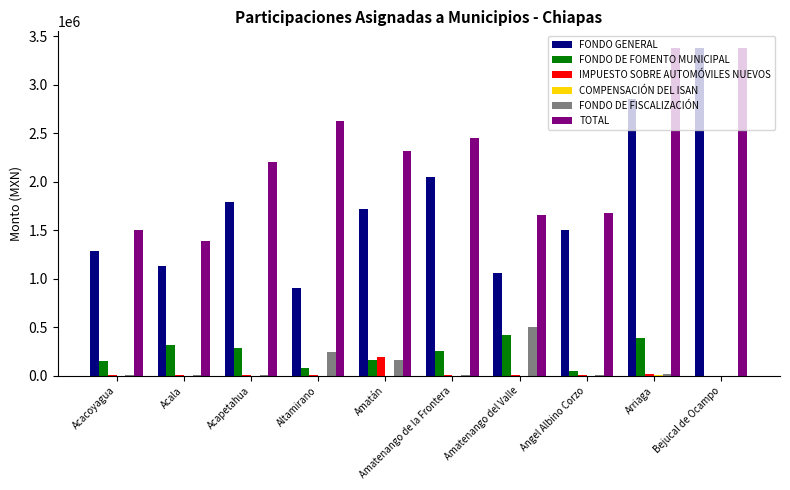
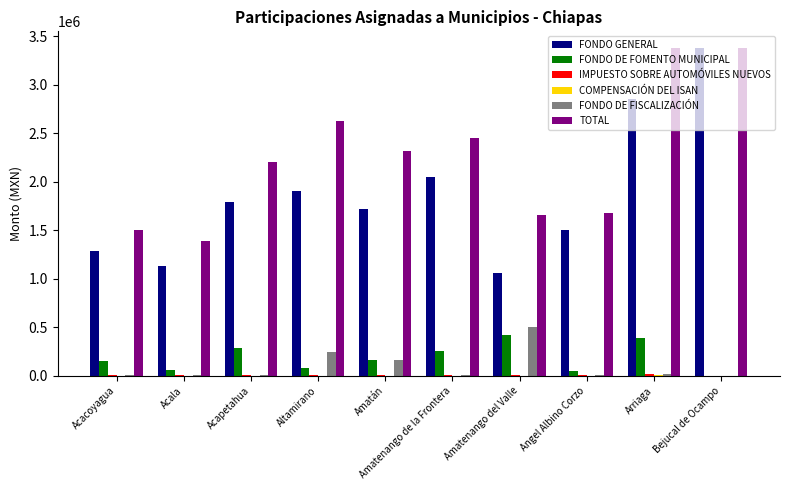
  {
    "FONDO GENERAL": {
      "Acacoyagua": 1300000,
      "Acala": 1100000,
      "Acapetahua": 1800000,
-     "Altamirano": 900000,
+     "Altamirano": 1900000,
      "Amatán": 1700000,
      "Amatenango de la Frontera": 2100000,
      "Amatenango del Valle": 1100000,
      "Angel Albino Corzo": 1500000
    },
    "FONDO DE FOMENTO MUNICIPAL": {
      "Acacoyagua": 200000,
-     "Acala": 300000,
+     "Acala": 100000,
      "Acapetahua": 300000,
      "Altamirano": 100000,
      "Amatán": 200000,
      "Amatenango de la Frontera": 300000,
      "Amatenango del Valle": 400000,
      "Angel Albino Corzo": 0,
      "Arriaga": 400000,
      "Bejucal de Ocampo": 0
    },
    "IMPUESTO SOBRE AUTOMÓVILES NUEVOS": {
-     "Amatán": 200000,
+     "Amatán": 0,
      "Bejucal de Ocampo": 0
    },
    "COMPENSACIÓN DEL ISAN": {
      "Bejucal de Ocampo": 0
    },
    "FONDO DE FISCALIZACIÓN": {
      "Altamirano": 300000,
      "Amatán": 200000,
      "Amatenango del Valle": 500000,
      "Bejucal de Ocampo": 0
    },
    "TOTAL": {
      "Acacoyagua": 1500000,
      "Acala": 1400000,
      "Acapetahua": 2200000,
      "Altamirano": 2600000,
      "Amatán": 2300000,
      "Amatenango de la Frontera": 2400000,
      "Amatenango del Valle": 1700000,
      "Angel Albino Corzo": 1700000
    }
  }
